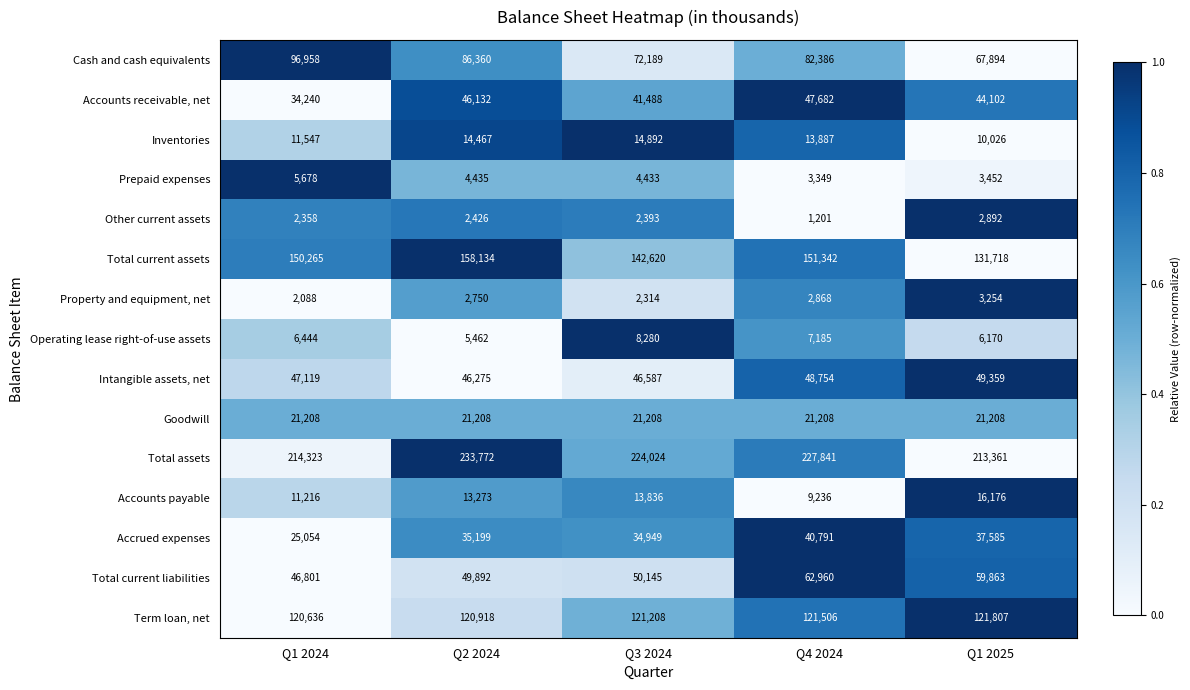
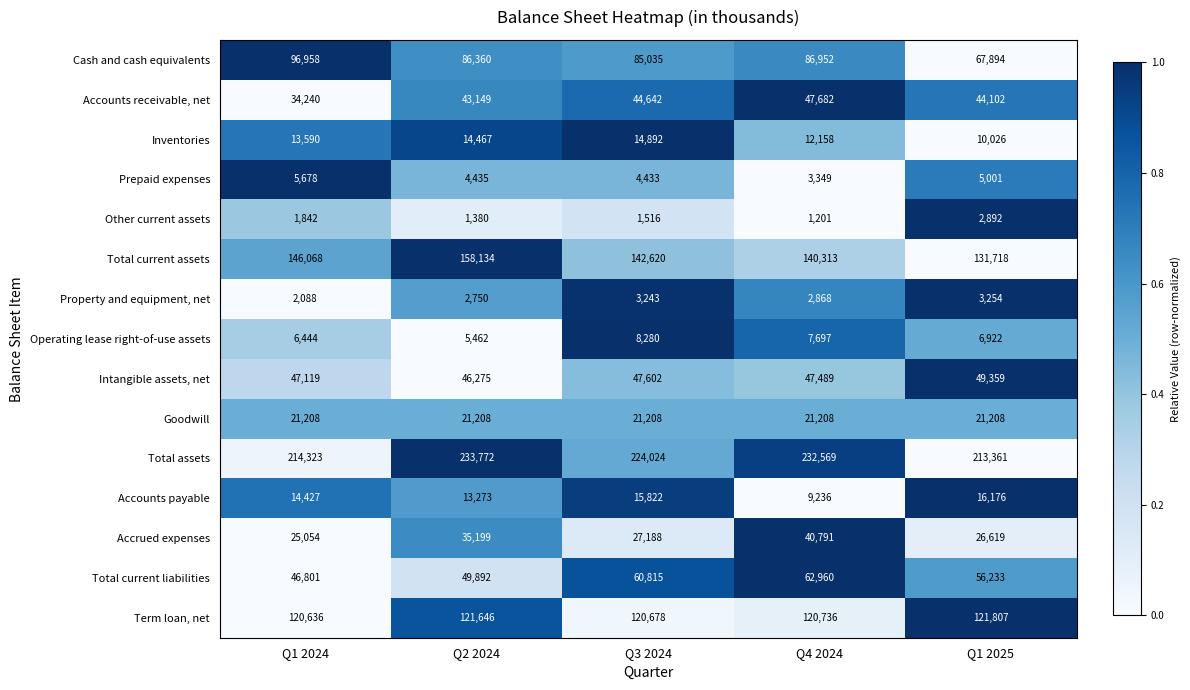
  {
    "Cash and cash equivalents": {
      "Q1 2024": "96,958",
      "Q2 2024": "86,360",
-     "Q3 2024": "72,189",
-     "Q4 2024": "82,386",
+     "Q3 2024": "85,035",
+     "Q4 2024": "86,952",
      "Q1 2025": "67,894"
    },
    "Accounts receivable, net": {
      "Q1 2024": "34,240",
-     "Q2 2024": "46,132",
-     "Q3 2024": "41,488",
+     "Q2 2024": "43,149",
+     "Q3 2024": "44,642",
      "Q4 2024": "47,682",
      "Q1 2025": "44,102"
    },
    "Inventories": {
-     "Q1 2024": "11,547",
+     "Q1 2024": "13,590",
      "Q2 2024": "14,467",
      "Q3 2024": "14,892",
-     "Q4 2024": "13,887",
+     "Q4 2024": "12,158",
      "Q1 2025": "10,026"
    },
    "Prepaid expenses": {
      "Q1 2024": "5,678",
      "Q2 2024": "4,435",
      "Q3 2024": "4,433",
      "Q4 2024": "3,349",
-     "Q1 2025": "3,452"
+     "Q1 2025": "5,001"
    },
    "Other current assets": {
-     "Q1 2024": "2,358",
-     "Q2 2024": "2,426",
-     "Q3 2024": "2,393",
+     "Q1 2024": "1,842",
+     "Q2 2024": "1,380",
+     "Q3 2024": "1,516",
      "Q4 2024": "1,201",
      "Q1 2025": "2,892"
    },
    "Total current assets": {
-     "Q1 2024": "150,265",
+     "Q1 2024": "146,068",
      "Q2 2024": "158,134",
      "Q3 2024": "142,620",
-     "Q4 2024": "151,342",
+     "Q4 2024": "140,313",
      "Q1 2025": "131,718"
    },
    "Property and equipment, net": {
      "Q1 2024": "2,088",
      "Q2 2024": "2,750",
-     "Q3 2024": "2,314",
+     "Q3 2024": "3,243",
      "Q4 2024": "2,868",
      "Q1 2025": "3,254"
    },
    "Operating lease right-of-use assets": {
      "Q1 2024": "6,444",
      "Q2 2024": "5,462",
      "Q3 2024": "8,280",
-     "Q4 2024": "7,185",
-     "Q1 2025": "6,170"
+     "Q4 2024": "7,697",
+     "Q1 2025": "6,922"
    },
    "Intangible assets, net": {
      "Q1 2024": "47,119",
      "Q2 2024": "46,275",
-     "Q3 2024": "46,587",
-     "Q4 2024": "48,754",
+     "Q3 2024": "47,602",
+     "Q4 2024": "47,489",
      "Q1 2025": "49,359"
    },
    "Goodwill": {
      "Q1 2024": "21,208",
      "Q2 2024": "21,208",
      "Q3 2024": "21,208",
      "Q4 2024": "21,208",
      "Q1 2025": "21,208"
    },
    "Total assets": {
      "Q1 2024": "214,323",
      "Q2 2024": "233,772",
      "Q3 2024": "224,024",
-     "Q4 2024": "227,841",
+     "Q4 2024": "232,569",
      "Q1 2025": "213,361"
    },
    "Accounts payable": {
-     "Q1 2024": "11,216",
+     "Q1 2024": "14,427",
      "Q2 2024": "13,273",
-     "Q3 2024": "13,836",
+     "Q3 2024": "15,822",
      "Q4 2024": "9,236",
      "Q1 2025": "16,176"
    },
    "Accrued expenses": {
      "Q1 2024": "25,054",
      "Q2 2024": "35,199",
-     "Q3 2024": "34,949",
+     "Q3 2024": "27,188",
      "Q4 2024": "40,791",
-     "Q1 2025": "37,585"
+     "Q1 2025": "26,619"
    },
    "Total current liabilities": {
      "Q1 2024": "46,801",
      "Q2 2024": "49,892",
-     "Q3 2024": "50,145",
+     "Q3 2024": "60,815",
      "Q4 2024": "62,960",
-     "Q1 2025": "59,863"
+     "Q1 2025": "56,233"
    },
    "Term loan, net": {
      "Q1 2024": "120,636",
-     "Q2 2024": "120,918",
-     "Q3 2024": "121,208",
-     "Q4 2024": "121,506",
+     "Q2 2024": "121,646",
+     "Q3 2024": "120,678",
+     "Q4 2024": "120,736",
      "Q1 2025": "121,807"
    }
  }
